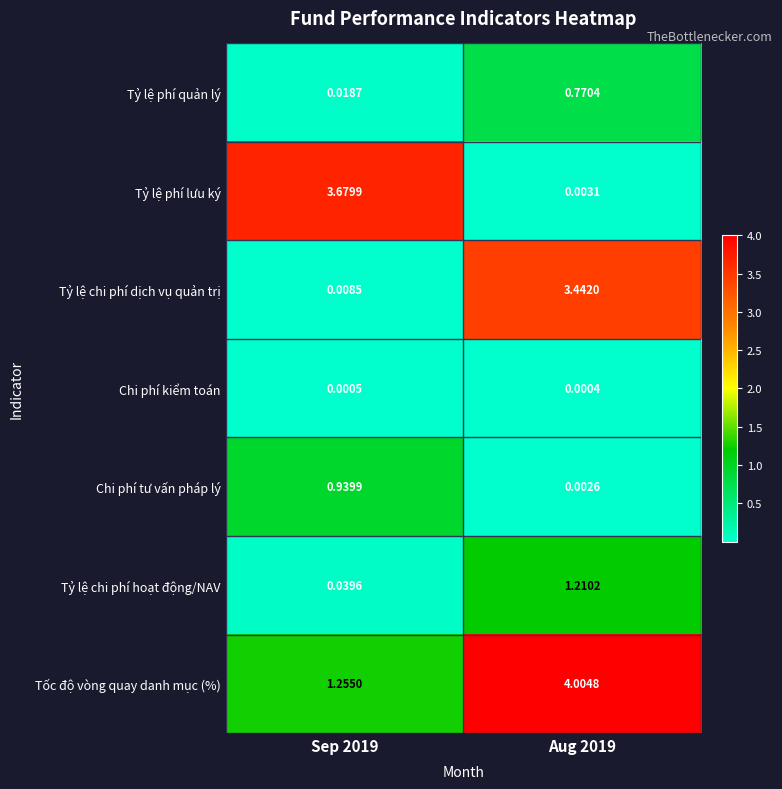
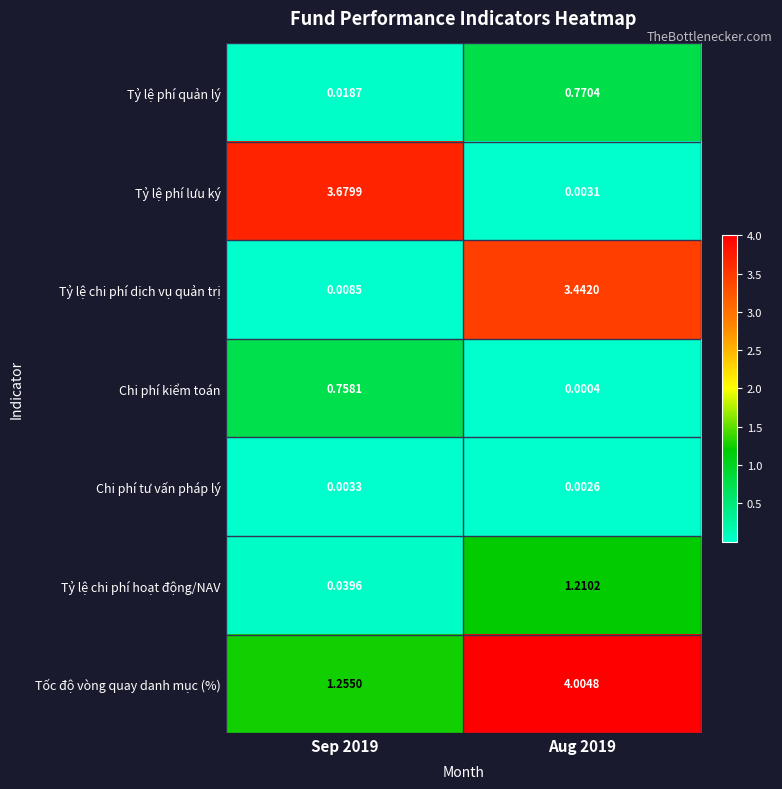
  {
    "Tỷ lệ phí quản lý": {
      "Sep 2019": 0.0187,
      "Aug 2019": 0.7704
    },
    "Tỷ lệ phí lưu ký": {
      "Sep 2019": 3.6799,
      "Aug 2019": 0.0031
    },
    "Tỷ lệ chi phí dịch vụ quản trị": {
      "Sep 2019": 0.0085,
      "Aug 2019": 3.4420
    },
    "Chi phí kiểm toán": {
-     "Sep 2019": 0.0005,
+     "Sep 2019": 0.7581,
      "Aug 2019": 0.0004
    },
    "Chi phí tư vấn pháp lý": {
-     "Sep 2019": 0.9399,
+     "Sep 2019": 0.0033,
      "Aug 2019": 0.0026
    },
    "Tỷ lệ chi phí hoạt động/NAV": {
      "Sep 2019": 0.0396,
      "Aug 2019": 1.2102
    },
    "Tốc độ vòng quay danh mục (%)": {
      "Sep 2019": 1.2550,
      "Aug 2019": 4.0048
    }
  }
